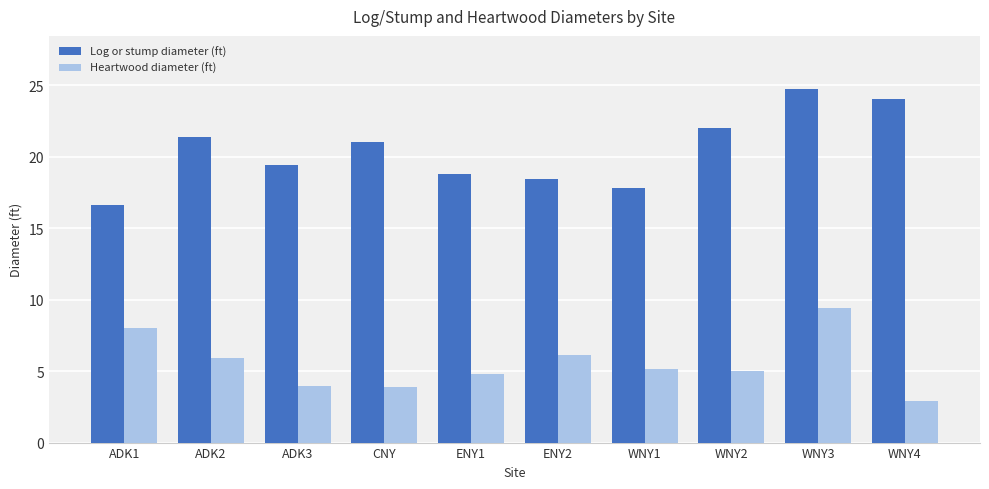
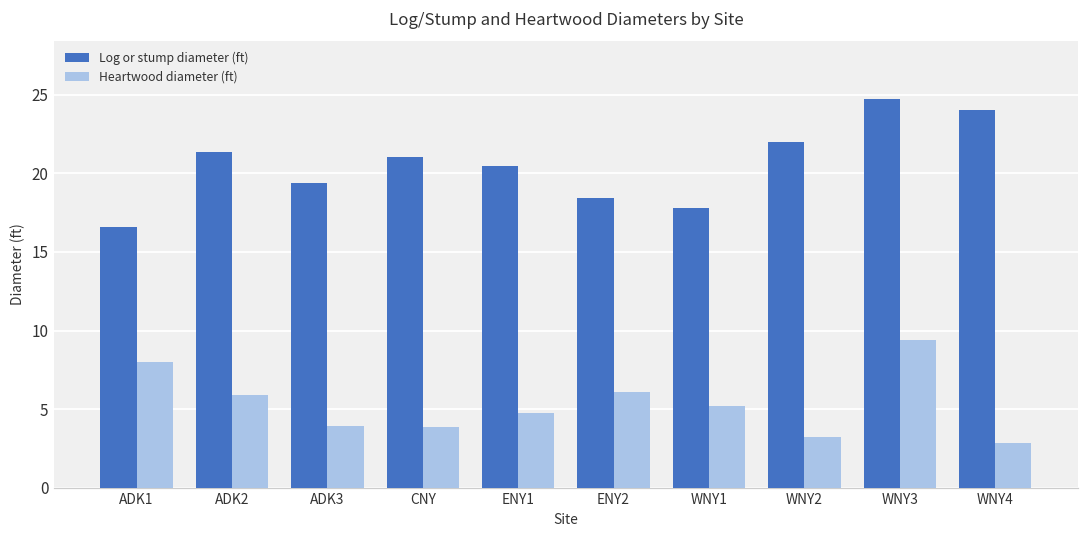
  {
    "Log or stump diameter (ft)": {
      "ADK1": 16.6,
      "ADK2": 21.4,
      "ADK3": 19.4,
      "CNY": 21.0,
-     "ENY1": 18.8,
+     "ENY1": 20.5,
      "ENY2": 18.4,
      "WNY1": 17.8,
      "WNY2": 22.0,
      "WNY3": 24.7,
      "WNY4": 24.0
    },
    "Heartwood diameter (ft)": {
      "ADK1": 8.0,
      "ADK2": 5.9,
      "ADK3": 4.0,
      "CNY": 3.9,
      "ENY1": 4.8,
      "ENY2": 6.1,
      "WNY1": 5.2,
-     "WNY2": 5.0,
+     "WNY2": 3.3,
      "WNY3": 9.4,
      "WNY4": 2.9
    }
  }
